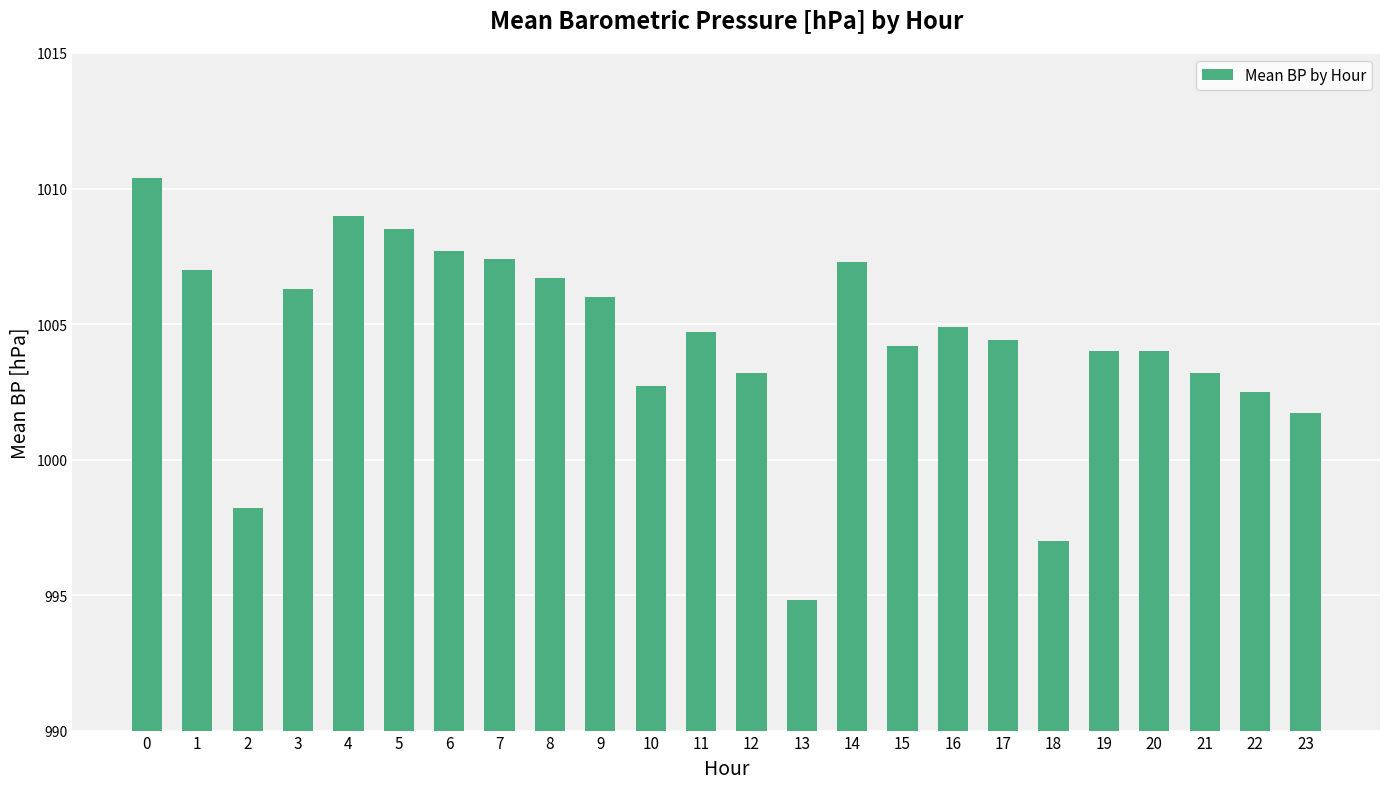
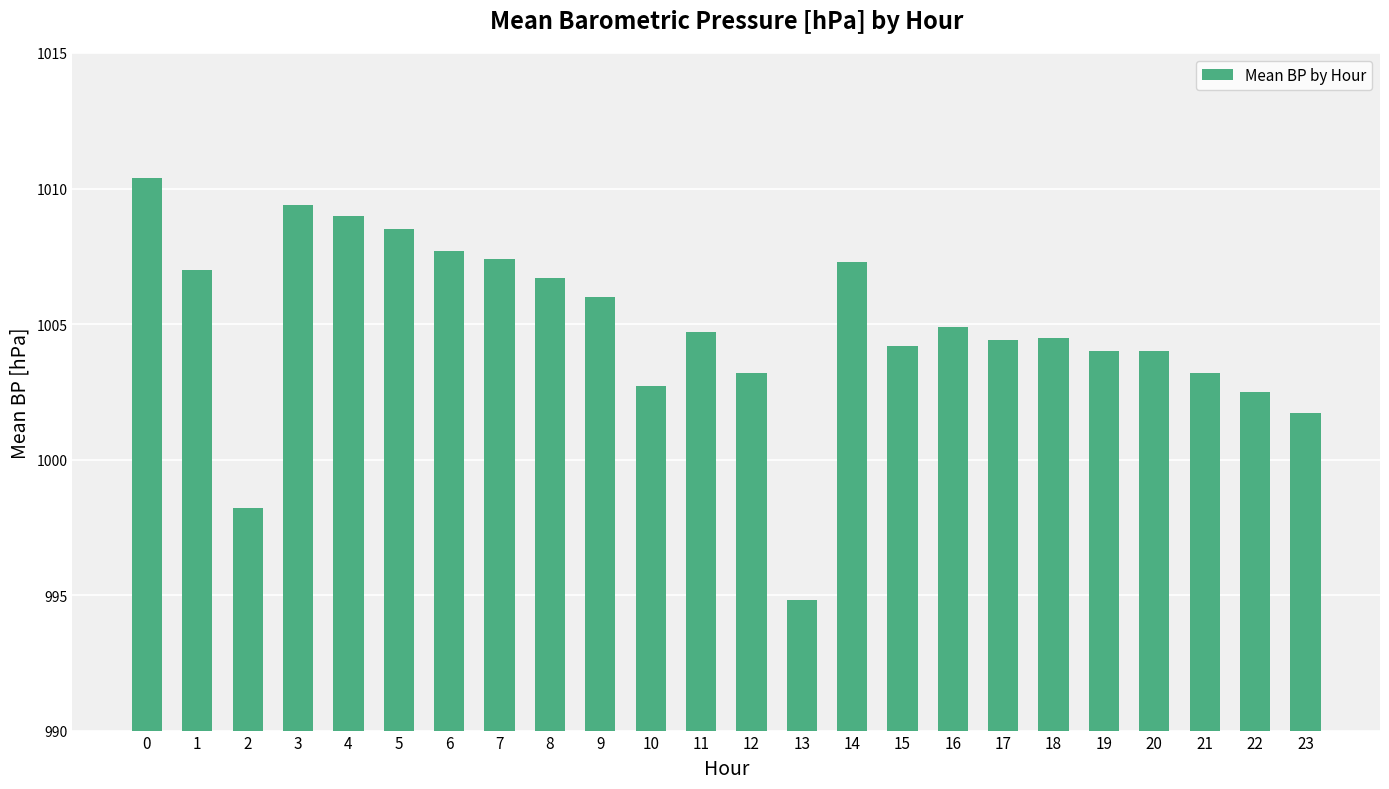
  {
    "0": 1010.4,
    "1": 1007.0,
    "2": 998.2,
-   "3": 1006.3,
+   "3": 1009.4,
    "4": 1009.0,
    "5": 1008.5,
    "6": 1007.7,
    "7": 1007.4,
    "8": 1006.7,
    "9": 1006.0,
    "10": 1002.7,
    "11": 1004.7,
    "12": 1003.2,
    "13": 994.8,
    "14": 1007.3,
    "15": 1004.2,
    "16": 1004.9,
    "17": 1004.4,
-   "18": 997.0,
+   "18": 1004.5,
    "19": 1004.0,
    "20": 1004.0,
    "21": 1003.2,
    "22": 1002.5,
    "23": 1001.7
  }
